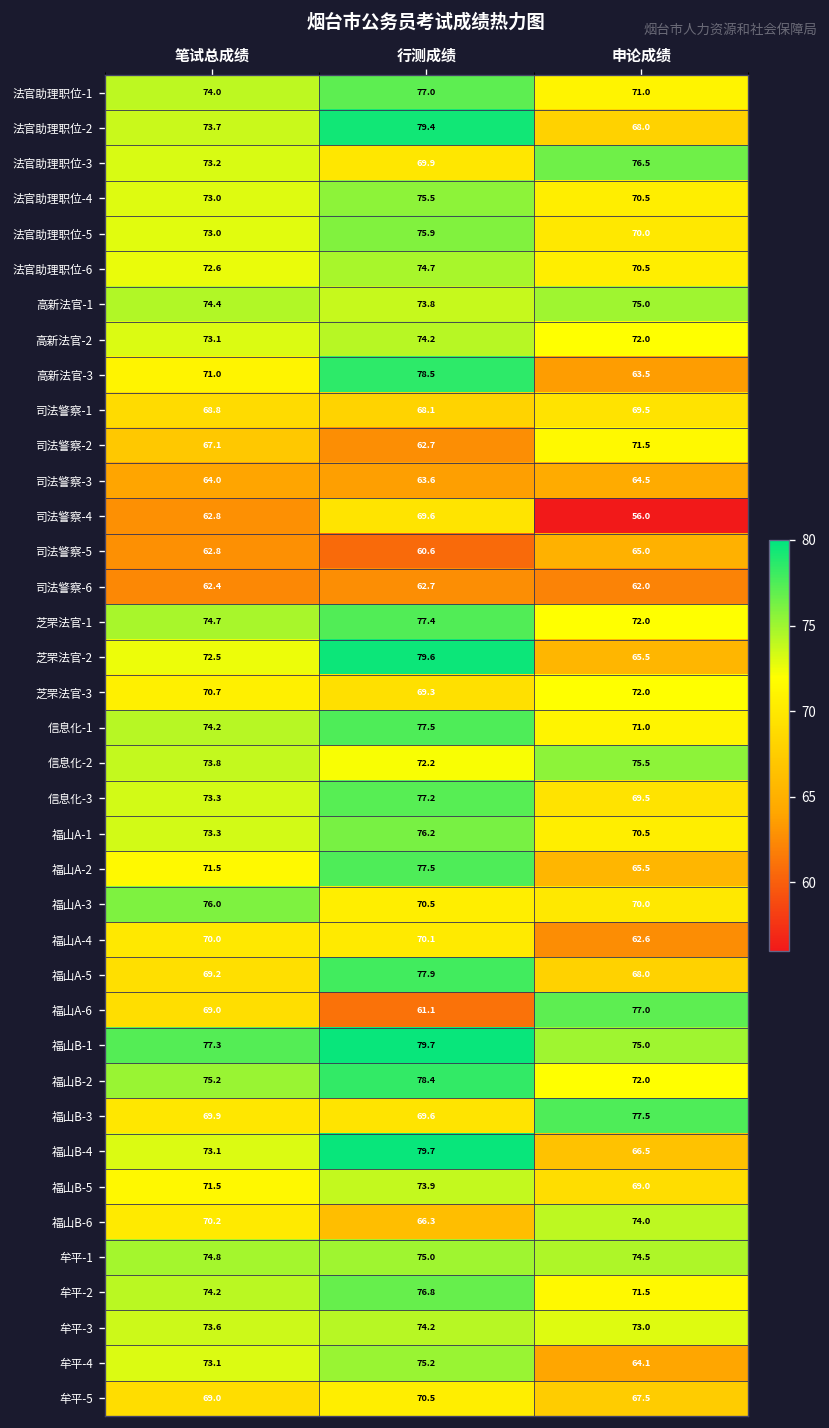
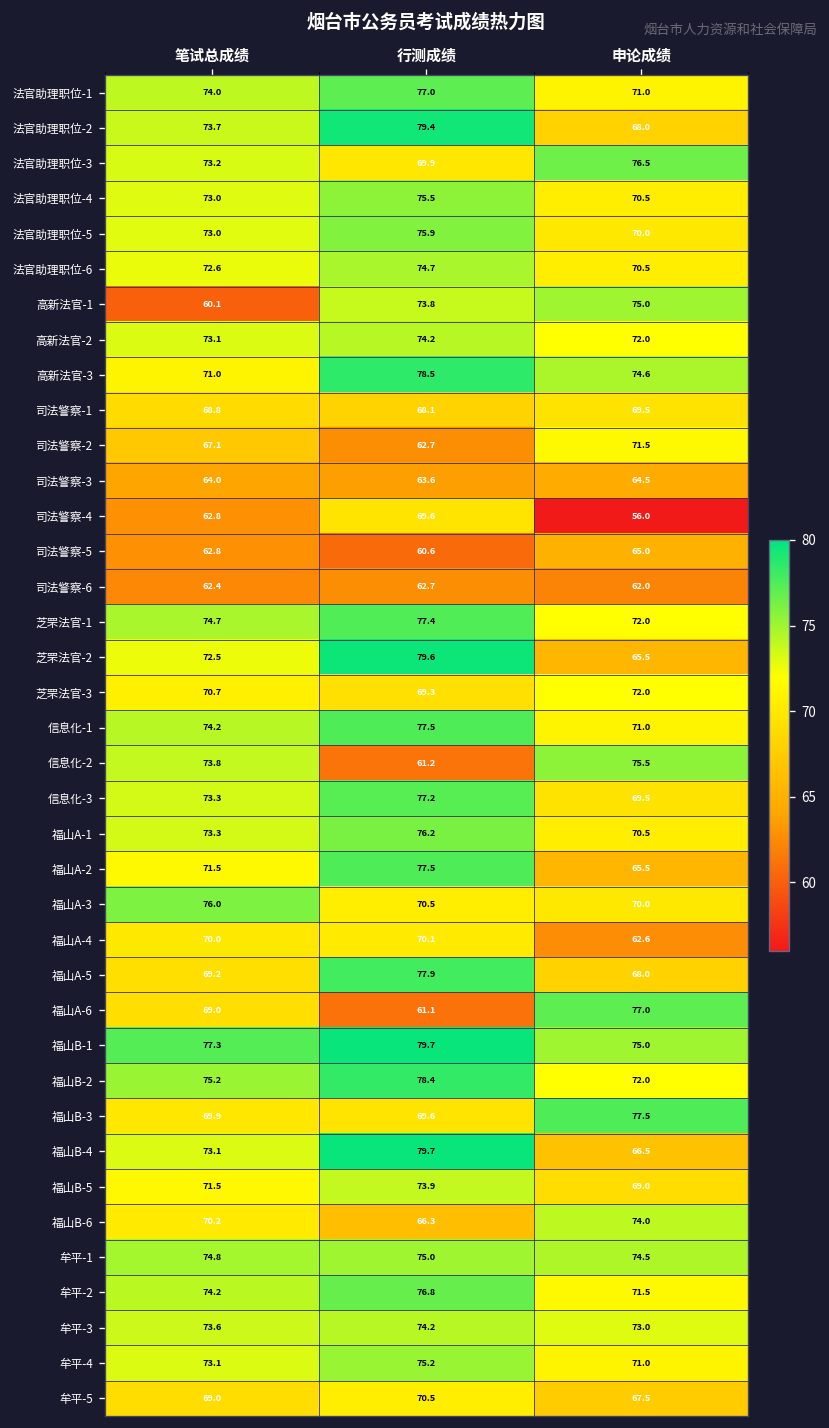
  {
    "法官助理职位-1": {
      "笔试总成绩": 74.0,
      "行测成绩": 77.0,
      "申论成绩": 71.0
    },
    "法官助理职位-2": {
      "笔试总成绩": 73.7,
      "行测成绩": 79.4,
      "申论成绩": 68.0
    },
    "法官助理职位-3": {
      "笔试总成绩": 73.2,
      "行测成绩": 69.9,
      "申论成绩": 76.5
    },
    "法官助理职位-4": {
      "笔试总成绩": 73.0,
      "行测成绩": 75.5,
      "申论成绩": 70.5
    },
    "法官助理职位-5": {
      "笔试总成绩": 73.0,
      "行测成绩": 75.9,
      "申论成绩": 70.0
    },
    "法官助理职位-6": {
      "笔试总成绩": 72.6,
      "行测成绩": 74.7,
      "申论成绩": 70.5
    },
    "高新法官-1": {
-     "笔试总成绩": 74.4,
+     "笔试总成绩": 60.1,
      "行测成绩": 73.8,
      "申论成绩": 75.0
    },
    "高新法官-2": {
      "笔试总成绩": 73.1,
      "行测成绩": 74.2,
      "申论成绩": 72.0
    },
    "高新法官-3": {
      "笔试总成绩": 71.0,
      "行测成绩": 78.5,
-     "申论成绩": 63.5
+     "申论成绩": 74.6
    },
    "司法警察-1": {
      "笔试总成绩": 68.8,
      "行测成绩": 68.1,
      "申论成绩": 69.5
    },
    "司法警察-2": {
      "笔试总成绩": 67.1,
      "行测成绩": 62.7,
      "申论成绩": 71.5
    },
    "司法警察-3": {
      "笔试总成绩": 64.0,
      "行测成绩": 63.6,
      "申论成绩": 64.5
    },
    "司法警察-4": {
      "笔试总成绩": 62.8,
      "行测成绩": 69.6,
      "申论成绩": 56.0
    },
    "司法警察-5": {
      "笔试总成绩": 62.8,
      "行测成绩": 60.6,
      "申论成绩": 65.0
    },
    "司法警察-6": {
      "笔试总成绩": 62.4,
      "行测成绩": 62.7,
      "申论成绩": 62.0
    },
    "芝罘法官-1": {
      "笔试总成绩": 74.7,
      "行测成绩": 77.4,
      "申论成绩": 72.0
    },
    "芝罘法官-2": {
      "笔试总成绩": 72.5,
      "行测成绩": 79.6,
      "申论成绩": 65.5
    },
    "芝罘法官-3": {
      "笔试总成绩": 70.7,
      "行测成绩": 69.3,
      "申论成绩": 72.0
    },
    "信息化-1": {
      "笔试总成绩": 74.2,
      "行测成绩": 77.5,
      "申论成绩": 71.0
    },
    "信息化-2": {
      "笔试总成绩": 73.8,
-     "行测成绩": 72.2,
+     "行测成绩": 61.2,
      "申论成绩": 75.5
    },
    "信息化-3": {
      "笔试总成绩": 73.3,
      "行测成绩": 77.2,
      "申论成绩": 69.5
    },
    "福山A-1": {
      "笔试总成绩": 73.3,
      "行测成绩": 76.2,
      "申论成绩": 70.5
    },
    "福山A-2": {
      "笔试总成绩": 71.5,
      "行测成绩": 77.5,
      "申论成绩": 65.5
    },
    "福山A-3": {
      "笔试总成绩": 76.0,
      "行测成绩": 70.5,
      "申论成绩": 70.0
    },
    "福山A-4": {
      "笔试总成绩": 70.0,
      "行测成绩": 70.1,
      "申论成绩": 62.6
    },
    "福山A-5": {
      "笔试总成绩": 69.2,
      "行测成绩": 77.9,
      "申论成绩": 68.0
    },
    "福山A-6": {
      "笔试总成绩": 69.0,
      "行测成绩": 61.1,
      "申论成绩": 77.0
    },
    "福山B-1": {
      "笔试总成绩": 77.3,
      "行测成绩": 79.7,
      "申论成绩": 75.0
    },
    "福山B-2": {
      "笔试总成绩": 75.2,
      "行测成绩": 78.4,
      "申论成绩": 72.0
    },
    "福山B-3": {
      "笔试总成绩": 69.9,
      "行测成绩": 69.6,
      "申论成绩": 77.5
    },
    "福山B-4": {
      "笔试总成绩": 73.1,
      "行测成绩": 79.7,
      "申论成绩": 66.5
    },
    "福山B-5": {
      "笔试总成绩": 71.5,
      "行测成绩": 73.9,
      "申论成绩": 69.0
    },
    "福山B-6": {
      "笔试总成绩": 70.2,
      "行测成绩": 66.3,
      "申论成绩": 74.0
    },
    "牟平-1": {
      "笔试总成绩": 74.8,
      "行测成绩": 75.0,
      "申论成绩": 74.5
    },
    "牟平-2": {
      "笔试总成绩": 74.2,
      "行测成绩": 76.8,
      "申论成绩": 71.5
    },
    "牟平-3": {
      "笔试总成绩": 73.6,
      "行测成绩": 74.2,
      "申论成绩": 73.0
    },
    "牟平-4": {
      "笔试总成绩": 73.1,
      "行测成绩": 75.2,
-     "申论成绩": 64.1
+     "申论成绩": 71.0
    },
    "牟平-5": {
      "笔试总成绩": 69.0,
      "行测成绩": 70.5,
      "申论成绩": 67.5
    }
  }
